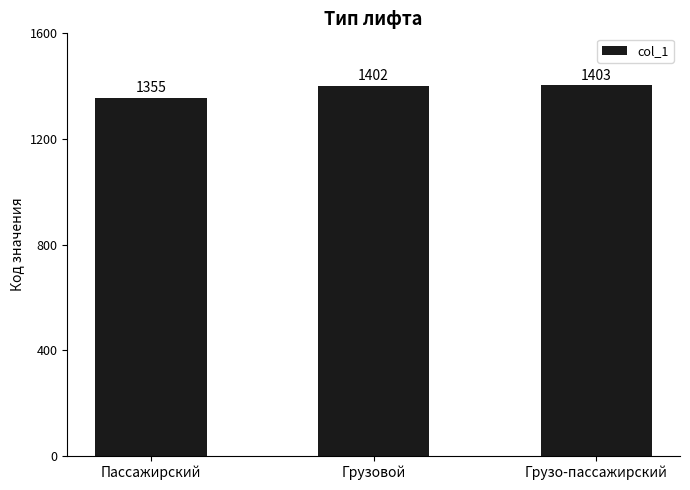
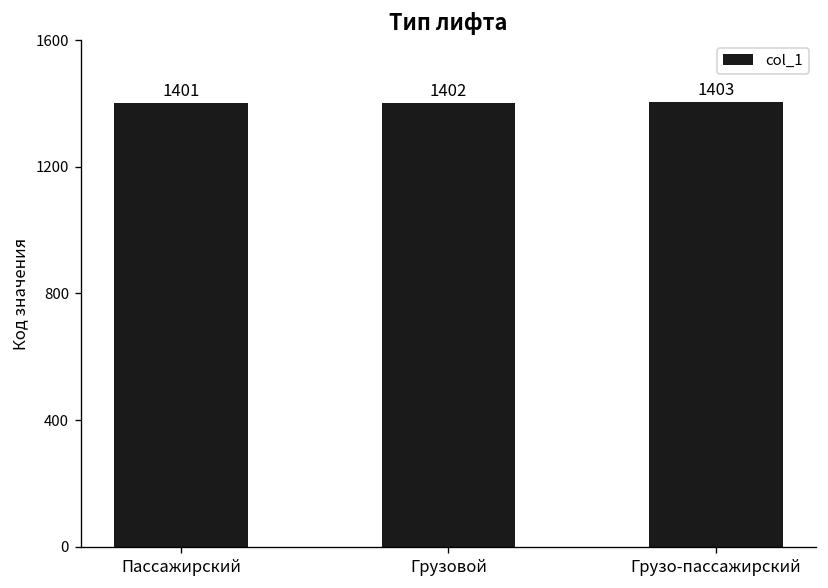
  {
-   "Пассажирский": 1355,
+   "Пассажирский": 1401,
    "Грузовой": 1402,
    "Грузо-пассажирский": 1403
  }
